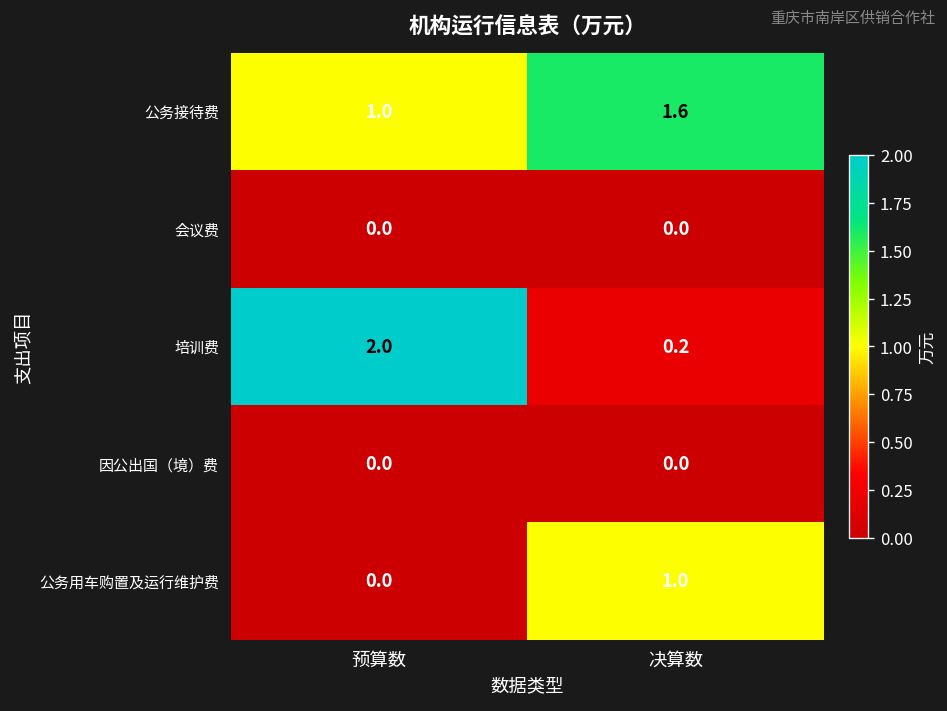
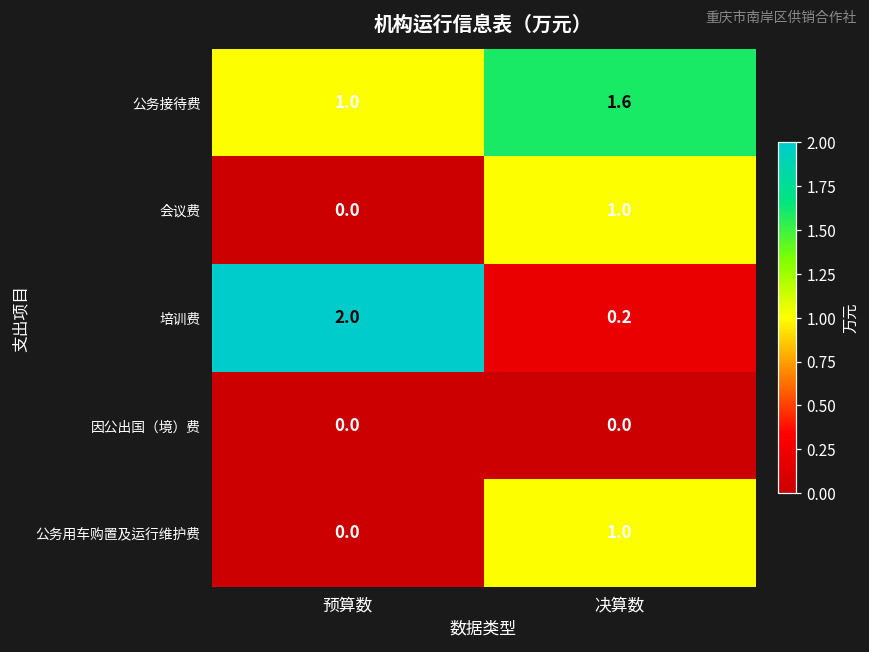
  {
    "公务接待费": {
      "预算数": 1.0,
      "决算数": 1.6
    },
    "会议费": {
      "预算数": 0.0,
-     "决算数": 0.0
+     "决算数": 1.0
    },
    "培训费": {
      "预算数": 2.0,
      "决算数": 0.2
    },
    "因公出国（境）费": {
      "预算数": 0.0,
      "决算数": 0.0
    },
    "公务用车购置及运行维护费": {
      "预算数": 0.0,
      "决算数": 1.0
    }
  }
